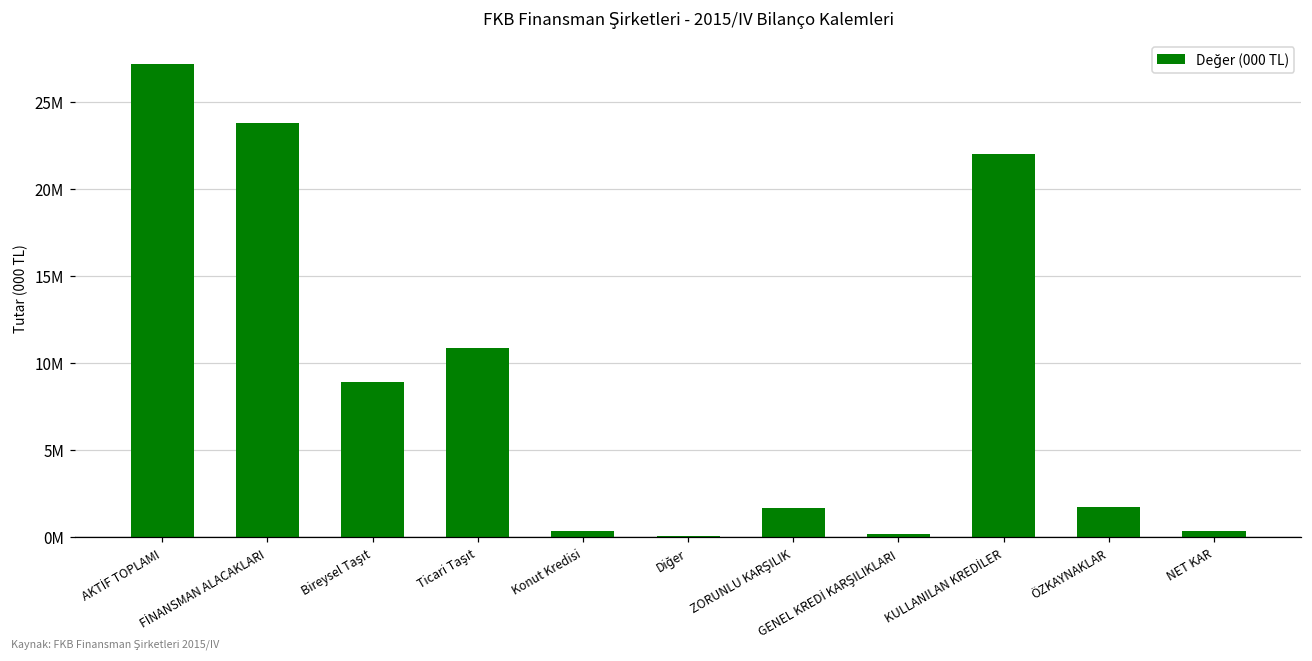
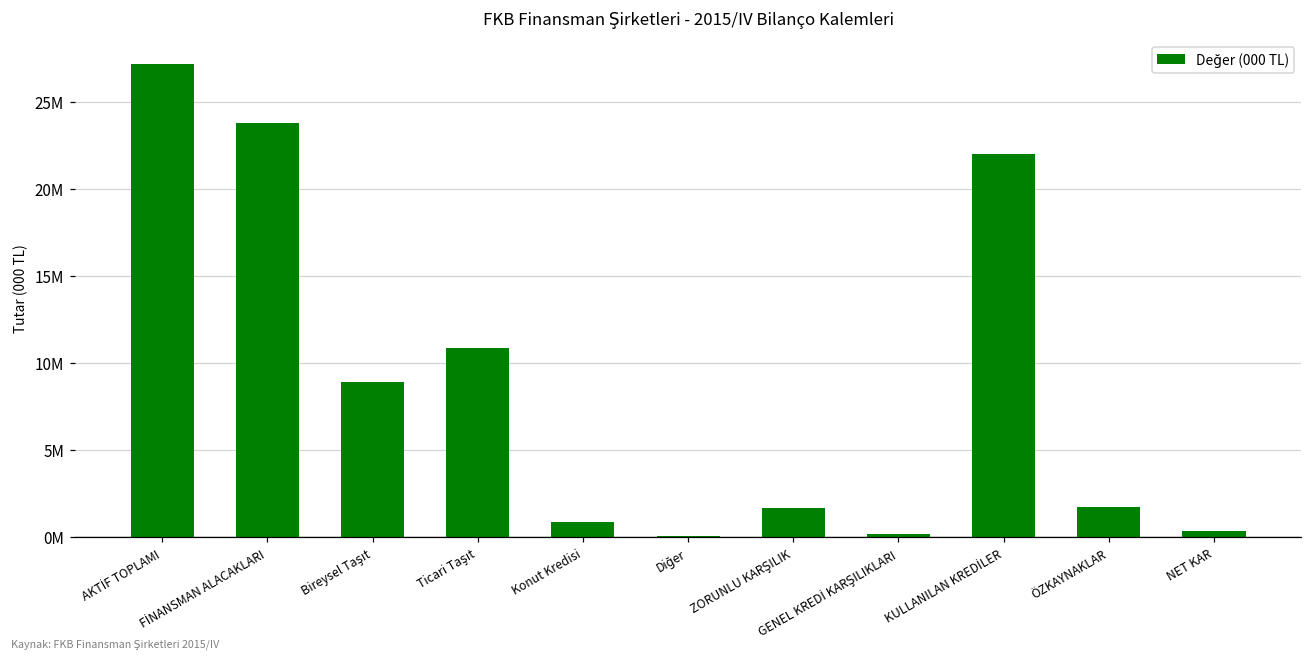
  {
    "AKTİF TOPLAMI": 27200000,
    "FİNANSMAN ALACAKLARI": 23800000,
    "Bireysel Taşıt": 8900000,
    "Ticari Taşıt": 10800000,
-   "Konut Kredisi": 300000,
+   "Konut Kredisi": 900000,
    "ZORUNLU KARŞILIK": 1600000,
    "GENEL KREDİ KARŞILIKLARI": 200000,
    "KULLANILAN KREDİLER": 22000000,
    "ÖZKAYNAKLAR": 1700000,
    "NET KAR": 400000
  }
